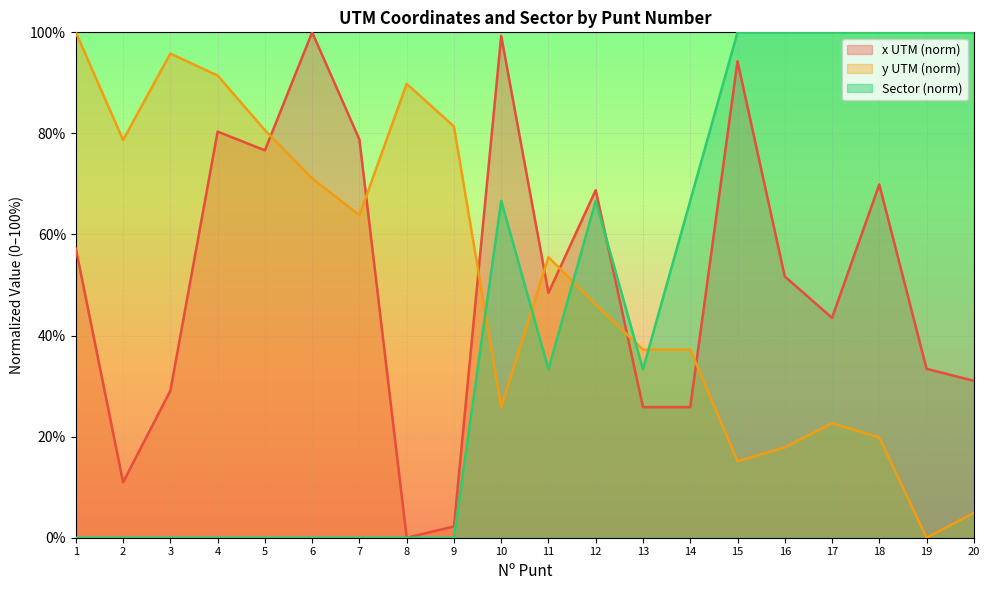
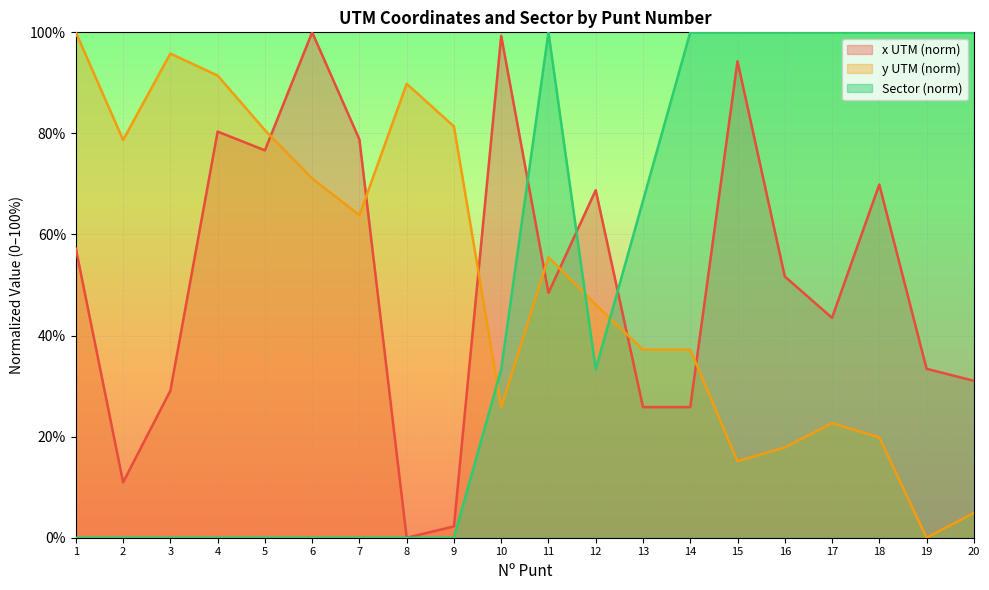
  {
    "Sector (norm)": {
      "1": "0%",
      "2": "0%",
      "3": "0%",
      "4": "0%",
      "5": "0%",
      "6": "0%",
      "7": "0%",
      "9": "0%",
-     "10": "67%",
-     "11": "33%",
-     "12": "67%",
-     "13": "33%",
-     "14": "67%",
+     "10": "33%",
+     "11": "100%",
+     "12": "33%",
+     "13": "67%",
+     "14": "100%",
      "15": "100%",
      "16": "100%",
      "17": "100%",
      "18": "100%",
      "19": "100%",
      "20": "100%"
    }
  }
